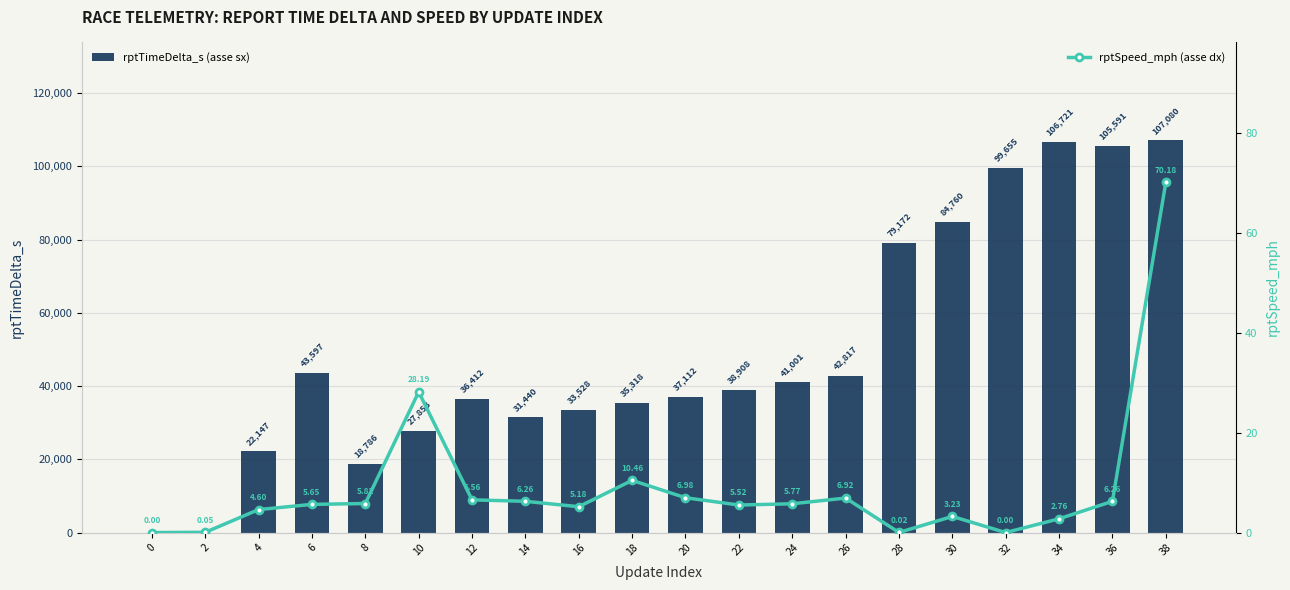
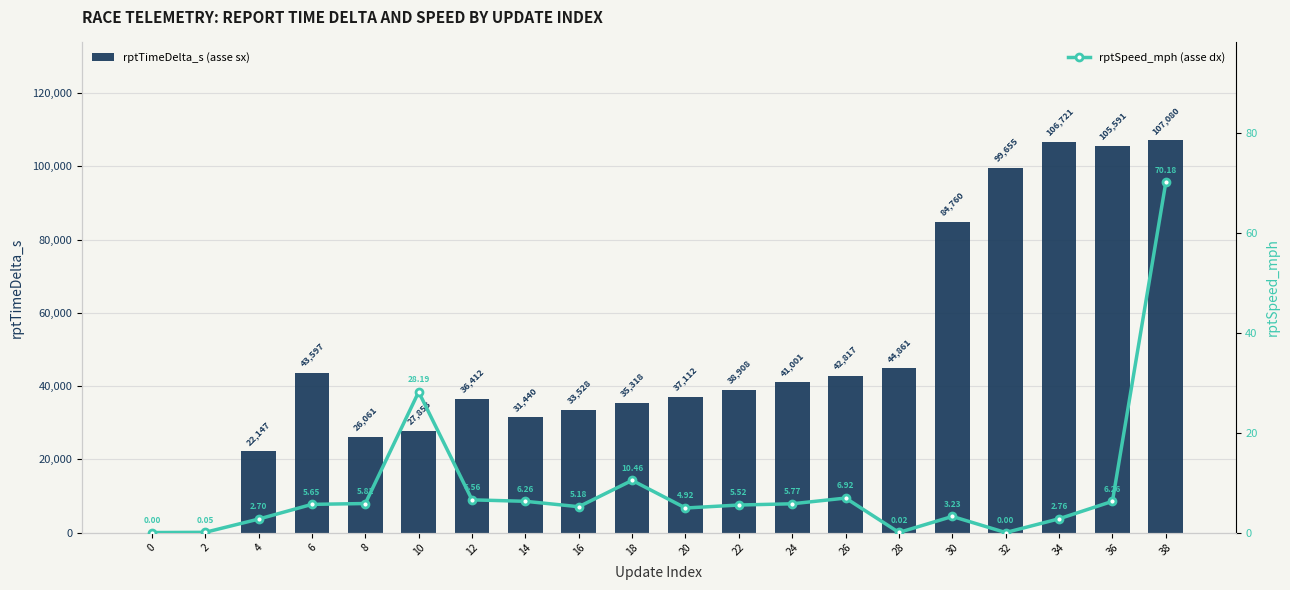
  {
    "rptTimeDelta_s (asse sx)": {
      "0": "0.00",
      "4": "22,147",
      "6": "43,597",
-     "8": "18,786",
+     "8": "26,061",
      "10": "27,853",
      "12": "36,412",
      "14": "31,440",
      "16": "33,528",
      "18": "35,318",
      "20": "37,112",
      "22": "38,908",
      "24": "41,001",
      "26": "42,817",
-     "28": "79,172",
+     "28": "44,861",
      "30": "84,760",
      "32": "99,655",
      "34": "106,721",
      "36": "105,591",
      "38": "107,080"
    },
    "rptSpeed_mph (asse dx)": {
      "0": "0.00",
      "2": "0.05",
-     "4": "4.60",
+     "4": "2.70",
      "6": "5.65",
      "8": "5.82",
      "10": "28.19",
      "12": "6.56",
      "14": "6.26",
      "16": "5.18",
      "18": "10.46",
-     "20": "6.98",
+     "20": "4.92",
      "22": "5.52",
      "24": "5.77",
      "26": "6.92",
      "28": "0.02",
      "30": "3.23",
      "32": "0.00",
      "34": "2.76",
      "36": "6.26",
      "38": "70.18"
    }
  }
